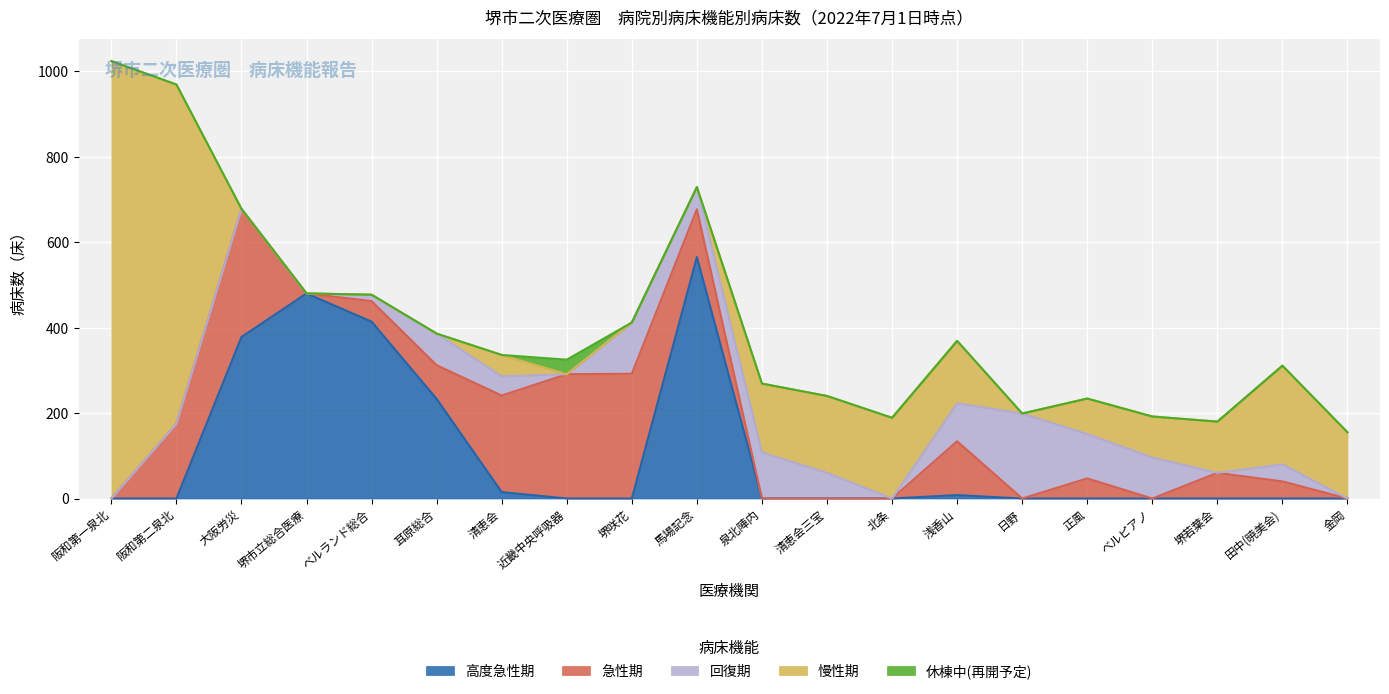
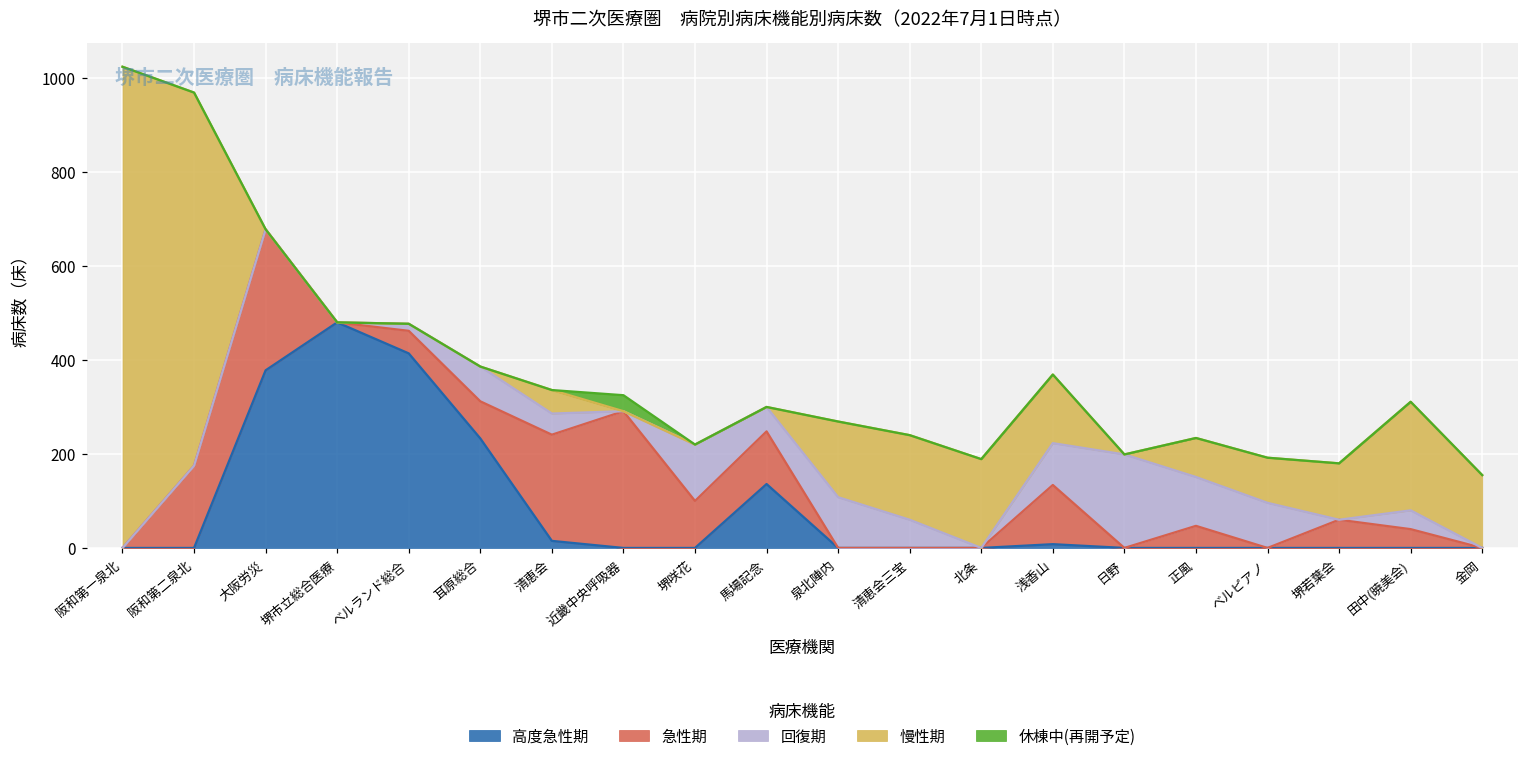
  {
    "高度急性期": {
      "阪和第二泉北": 0,
      "大阪労災": 380,
      "ベルランド総合": 410,
      "耳原総合": 230,
      "清恵会": 20,
      "近畿中央呼吸器": 0,
      "堺咲花": 0,
-     "馬場記念": 570,
+     "馬場記念": 140,
      "浅香山": 10,
      "正風": 0,
      "堺若葉会": 0,
      "田中(暁美会)": 0
    },
    "急性期": {
      "ベルランド総合": 50,
      "耳原総合": 80,
      "清恵会": 230,
-     "堺咲花": 290,
+     "堺咲花": 100,
      "馬場記念": 110,
      "浅香山": 130,
      "正風": 50,
      "田中(暁美会)": 40
    },
    "回復期": {
      "清恵会": 50,
      "泉北陣内": 110,
      "清恵会三宝": 60,
      "浅香山": 90,
      "正風": 100,
      "ベルピアノ": 100,
      "田中(暁美会)": 40
    },
    "休棟中(再開予定)": {
      "近畿中央呼吸器": 30
    }
  }
